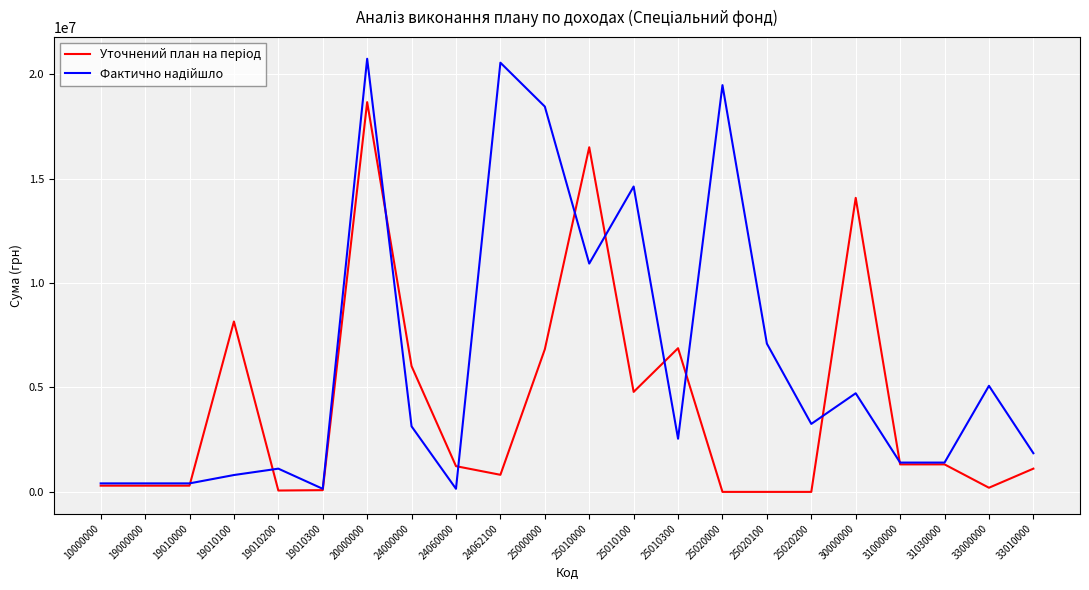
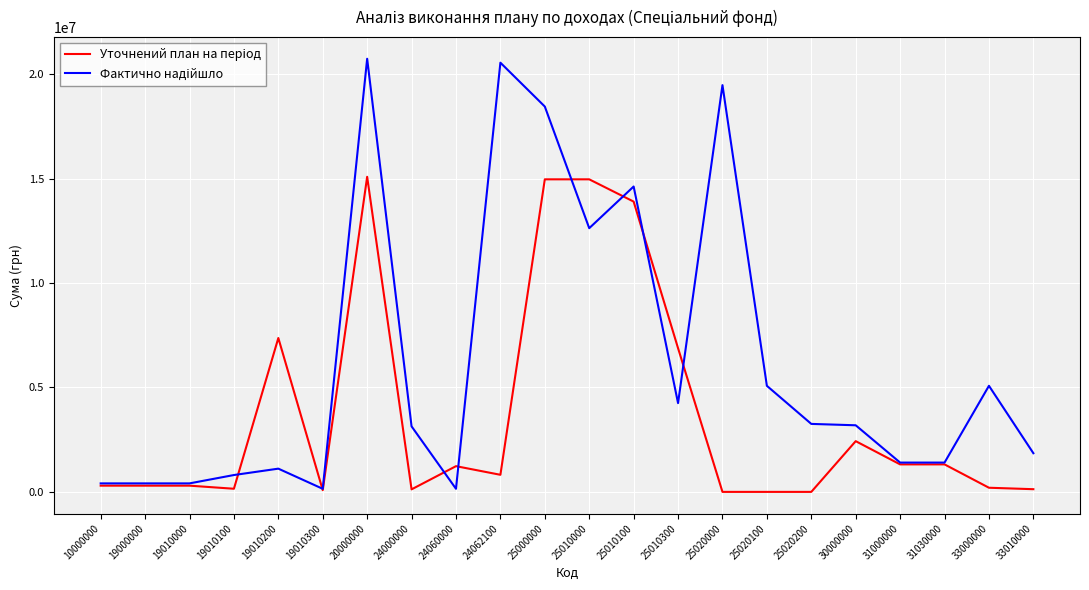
  {
    "Уточнений план на період": {
-     "19010100": 8200000,
-     "19010200": 100000,
-     "20000000": 18700000,
-     "24000000": 6000000,
+     "19010100": 200000,
+     "19010200": 7400000,
+     "20000000": 15100000,
+     "24000000": 100000,
      "24060000": 1200000,
      "24062100": 800000,
-     "25000000": 6800000,
-     "25010000": 16500000,
-     "25010100": 4800000,
+     "25000000": 15000000,
+     "25010000": 15000000,
+     "25010100": 13900000,
      "25010300": 6900000,
      "25020000": 0,
      "25020100": 0,
      "25020200": 0,
-     "30000000": 14100000,
+     "30000000": 2400000,
      "33000000": 200000,
-     "33010000": 1100000
+     "33010000": 100000
    },
    "Фактично надійшло": {
      "19010100": 800000,
      "19010200": 1100000,
      "20000000": 20700000,
      "24000000": 3100000,
      "24060000": 100000,
      "24062100": 20500000,
      "25000000": 18400000,
-     "25010000": 10900000,
+     "25010000": 12600000,
      "25010100": 14600000,
-     "25010300": 2500000,
+     "25010300": 4200000,
      "25020000": 19500000,
-     "25020100": 7100000,
+     "25020100": 5100000,
      "25020200": 3300000,
-     "30000000": 4700000,
+     "30000000": 3200000,
      "33000000": 5100000,
      "33010000": 1900000
    }
  }
